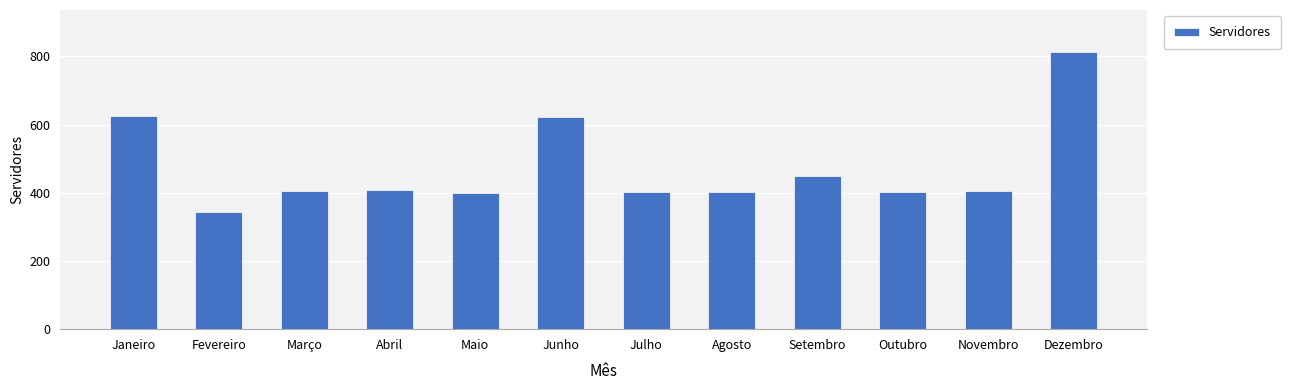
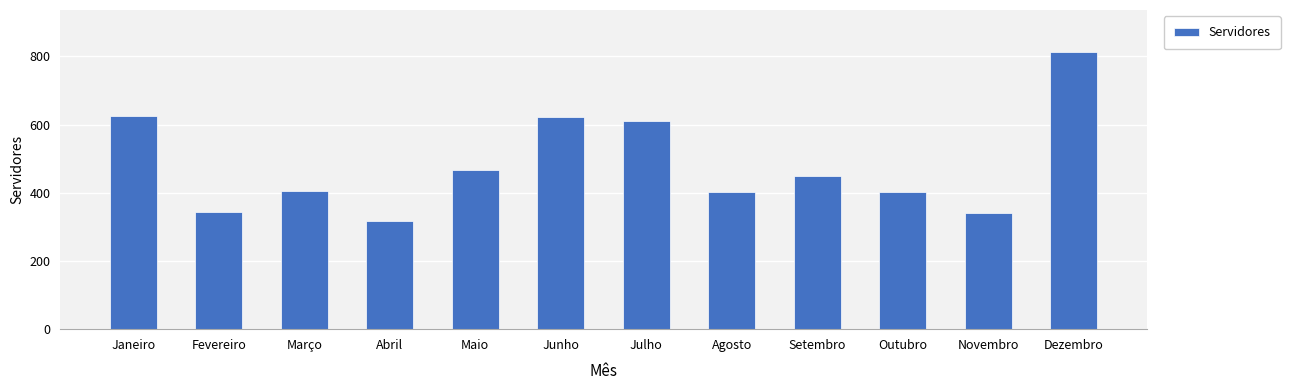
  {
    "Janeiro": 620,
    "Fevereiro": 340,
    "Março": 410,
-   "Abril": 410,
-   "Maio": 400,
+   "Abril": 320,
+   "Maio": 470,
    "Junho": 620,
-   "Julho": 400,
+   "Julho": 610,
    "Agosto": 400,
    "Setembro": 450,
    "Outubro": 400,
-   "Novembro": 410,
+   "Novembro": 340,
    "Dezembro": 810
  }
